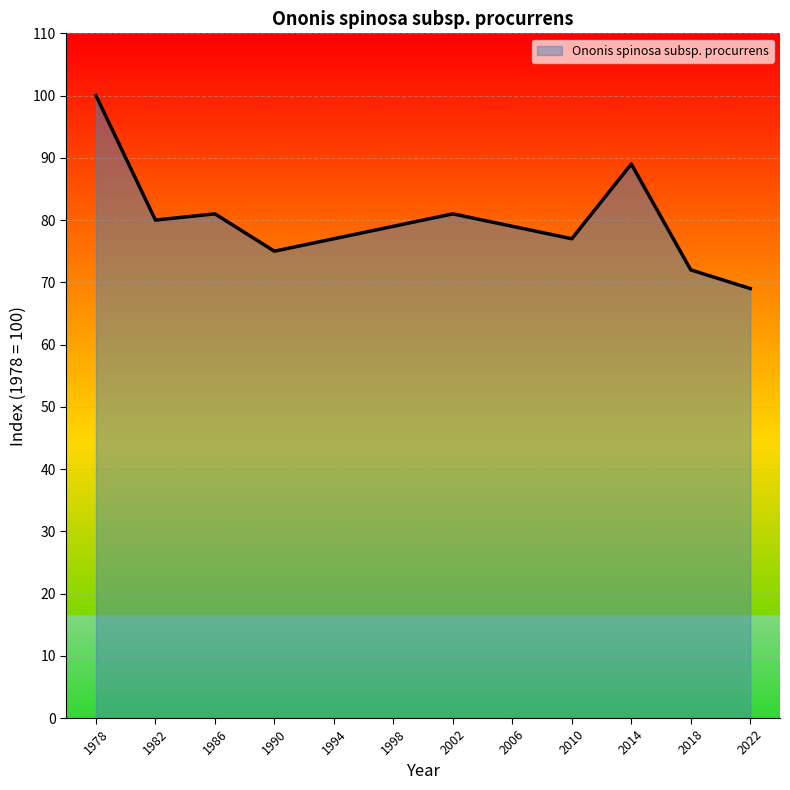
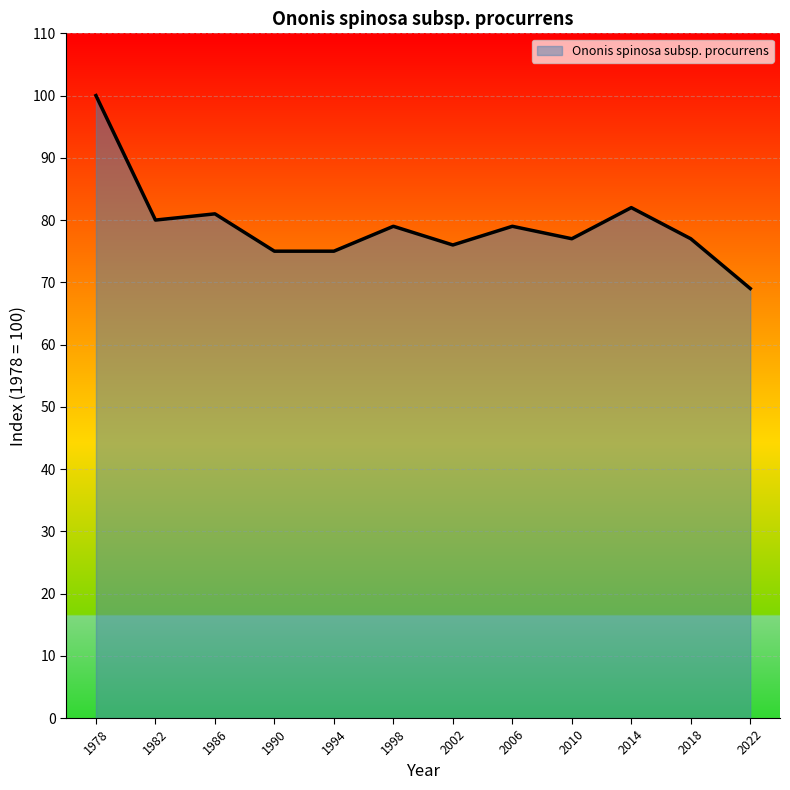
  {
    "1978": 100,
    "1982": 80,
    "1986": 81,
    "1990": 75,
-   "1994": 77,
+   "1994": 75,
    "1998": 79,
-   "2002": 81,
+   "2002": 76,
    "2006": 79,
    "2010": 77,
-   "2014": 89,
-   "2018": 72,
+   "2014": 82,
+   "2018": 77,
    "2022": 69
  }
